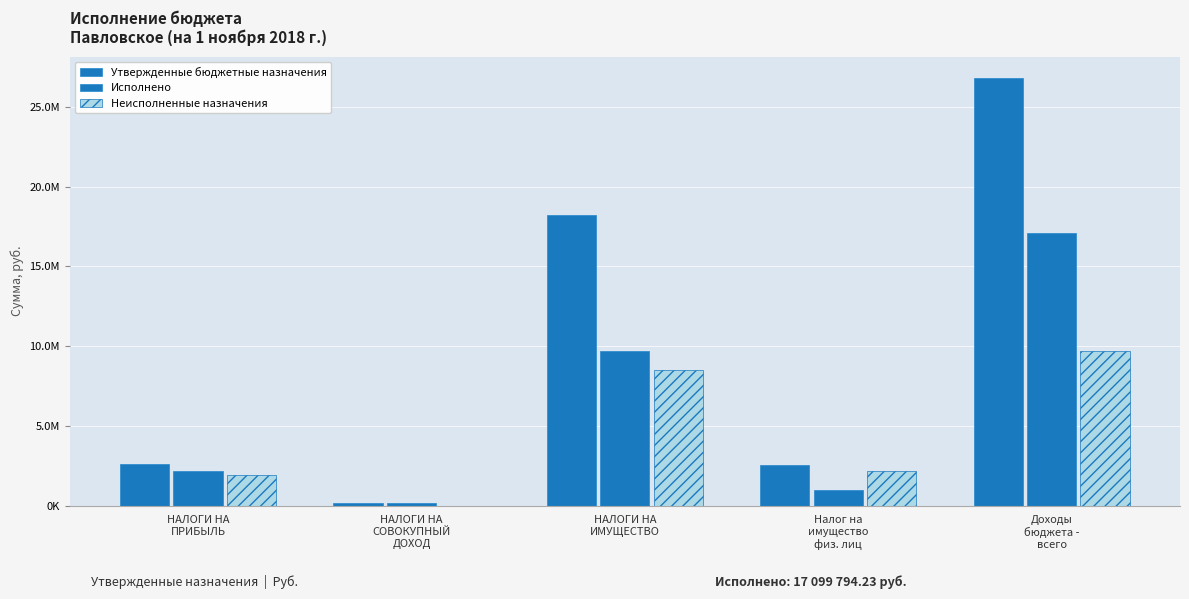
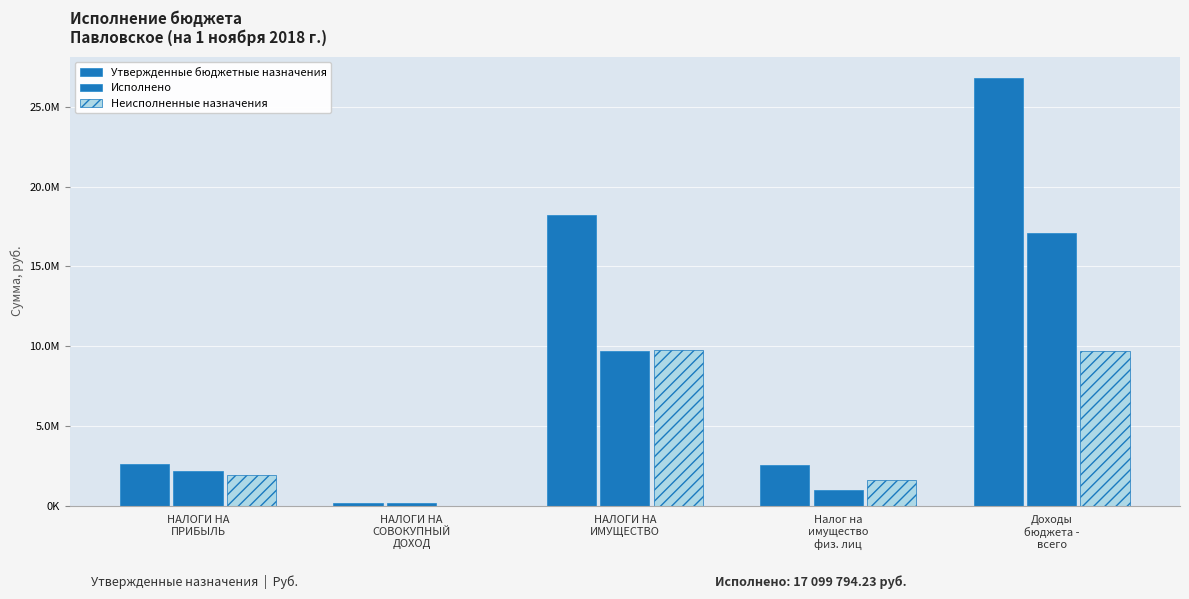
  {
    "Неисполненные назначения": {
      "НАЛОГИ НА ПРИБЫЛЬ": 1900000,
-     "НАЛОГИ НА ИМУЩЕСТВО": 8500000,
-     "Налог на имущество физ. лиц": 2100000,
+     "НАЛОГИ НА ИМУЩЕСТВО": 9800000,
+     "Налог на имущество физ. лиц": 1600000,
      "Доходы бюджета - всего": 9700000
    }
  }
